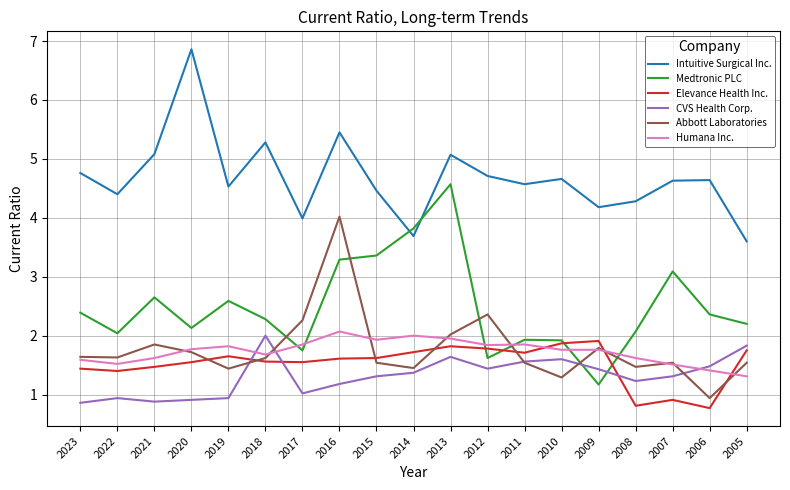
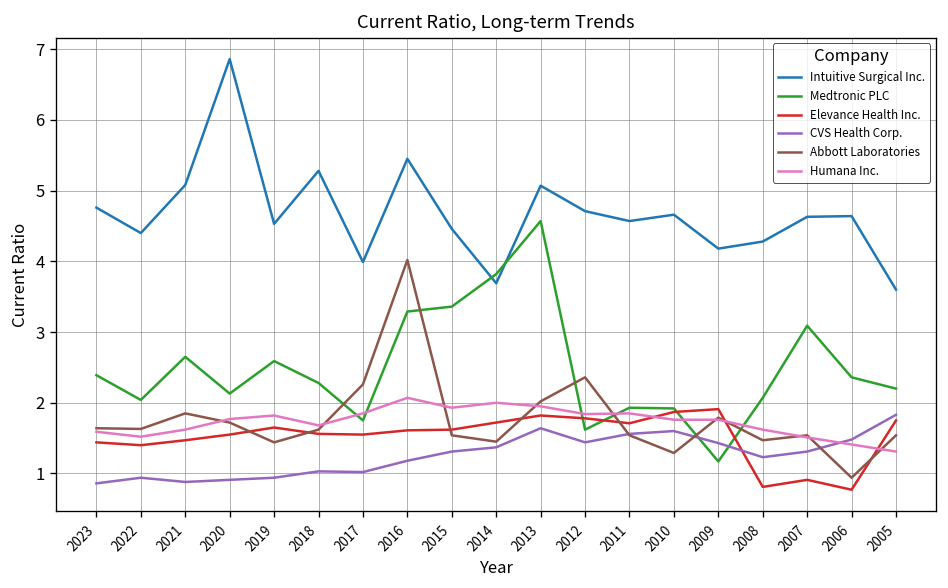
  {
    "Intuitive Surgical Inc.": {
      "2023": 4.8,
      "2022": 4.4,
      "2021": 5.1,
      "2020": 6.9,
      "2019": 4.5,
      "2018": 5.3,
      "2017": 4.0,
      "2016": 5.5,
      "2015": 4.5,
      "2014": 3.7,
      "2013": 5.1,
      "2012": 4.7,
      "2011": 4.6,
      "2010": 4.7,
      "2009": 4.2,
      "2008": 4.3,
      "2007": 4.6,
      "2006": 4.6,
      "2005": 3.6
    },
    "Medtronic PLC": {
      "2023": 2.4,
      "2022": 2.0,
      "2021": 2.7,
      "2020": 2.1,
      "2019": 2.6,
      "2018": 2.3,
      "2017": 1.8,
      "2016": 3.3,
      "2015": 3.4,
      "2014": 3.8,
      "2013": 4.6,
      "2012": 1.6,
      "2011": 1.9,
      "2010": 1.9,
      "2009": 1.2,
      "2008": 2.1,
      "2007": 3.1,
      "2006": 2.4,
      "2005": 2.2
    },
    "Elevance Health Inc.": {
      "2023": 1.4,
      "2022": 1.4,
      "2021": 1.5,
      "2020": 1.6,
      "2019": 1.7,
      "2018": 1.6,
      "2017": 1.6,
      "2016": 1.6,
      "2015": 1.6,
      "2014": 1.7,
      "2013": 1.8,
      "2012": 1.8,
      "2011": 1.7,
      "2010": 1.9,
      "2009": 1.9,
      "2008": 0.8,
      "2007": 0.9,
      "2006": 0.8,
      "2005": 1.8
    },
    "CVS Health Corp.": {
      "2023": 0.9,
      "2022": 0.9,
      "2021": 0.9,
      "2020": 0.9,
      "2019": 0.9,
-     "2018": 2.0,
+     "2018": 1.0,
      "2017": 1.0,
      "2016": 1.2,
      "2015": 1.3,
      "2014": 1.4,
      "2013": 1.6,
      "2012": 1.4,
      "2010": 1.6,
      "2009": 1.4,
      "2008": 1.2,
      "2007": 1.3,
      "2006": 1.5,
      "2005": 1.8
    },
    "Abbott Laboratories": {
      "2023": 1.6,
      "2022": 1.6,
      "2021": 1.9,
      "2020": 1.7,
      "2019": 1.4,
      "2018": 1.6,
      "2017": 2.3,
      "2016": 4.0,
      "2015": 1.5,
      "2014": 1.5,
      "2013": 2.0,
      "2012": 2.4,
      "2010": 1.3,
      "2008": 1.5,
      "2006": 0.9,
      "2005": 1.5
    },
    "Humana Inc.": {
      "2023": 1.6,
      "2022": 1.5,
      "2021": 1.6,
      "2020": 1.8,
      "2019": 1.8,
      "2018": 1.7,
      "2017": 1.9,
      "2016": 2.1,
      "2015": 1.9,
      "2014": 2.0,
      "2013": 2.0,
      "2012": 1.8,
      "2011": 1.9,
      "2010": 1.8,
      "2008": 1.6,
      "2006": 1.4,
      "2005": 1.3
    }
  }
